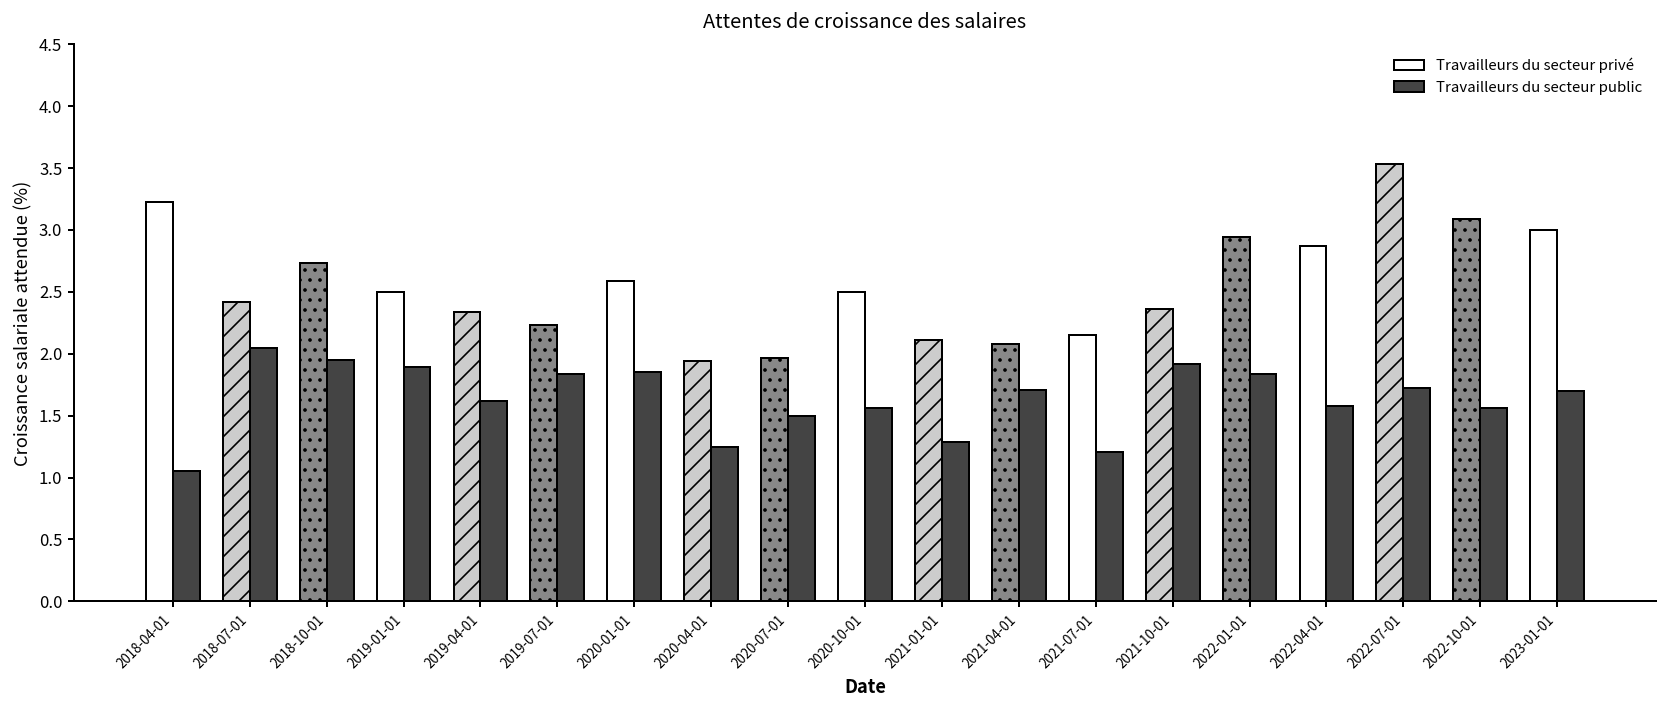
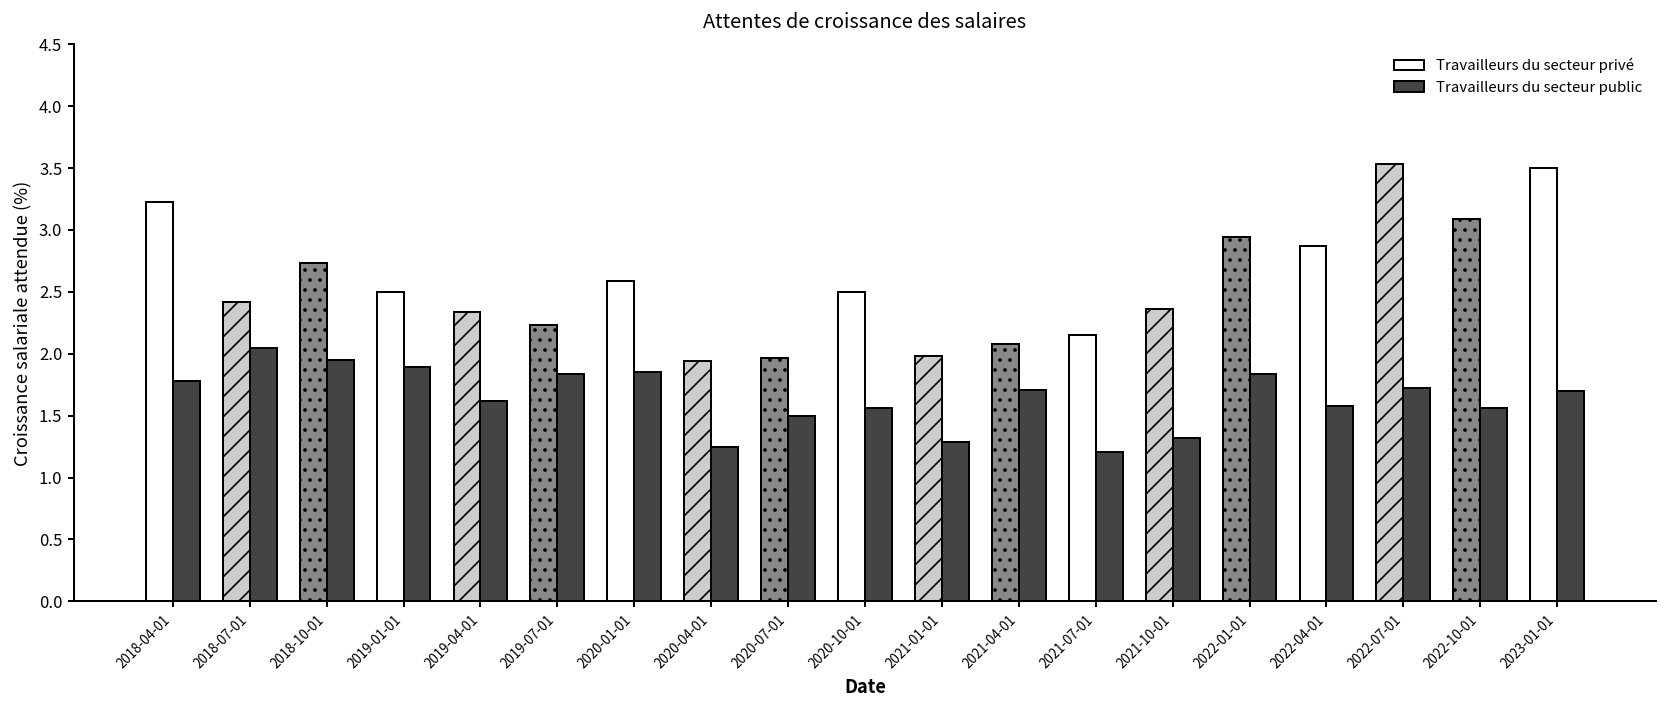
  {
    "Travailleurs du secteur privé": {
      "2018-04-01": 3.23,
      "2018-07-01": 2.42,
      "2018-10-01": 2.73,
      "2019-01-01": 2.50,
      "2019-04-01": 2.34,
      "2019-07-01": 2.23,
      "2020-01-01": 2.59,
      "2020-04-01": 1.94,
      "2020-07-01": 1.97,
      "2020-10-01": 2.50,
-     "2021-01-01": 2.11,
+     "2021-01-01": 1.98,
      "2021-04-01": 2.08,
      "2021-07-01": 2.15,
      "2021-10-01": 2.36,
      "2022-01-01": 2.94,
      "2022-04-01": 2.87,
      "2022-07-01": 3.53,
      "2022-10-01": 3.09,
-     "2023-01-01": 3.0
+     "2023-01-01": 3.5
    },
    "Travailleurs du secteur public": {
-     "2018-04-01": 1.05,
+     "2018-04-01": 1.78,
      "2018-07-01": 2.05,
      "2018-10-01": 1.95,
      "2019-01-01": 1.89,
      "2019-04-01": 1.62,
      "2019-07-01": 1.84,
      "2020-01-01": 1.85,
      "2020-04-01": 1.25,
      "2020-07-01": 1.50,
      "2020-10-01": 1.56,
      "2021-01-01": 1.29,
      "2021-04-01": 1.71,
      "2021-07-01": 1.21,
-     "2021-10-01": 1.92,
+     "2021-10-01": 1.32,
      "2022-01-01": 1.84,
      "2022-04-01": 1.58,
      "2022-07-01": 1.72,
      "2022-10-01": 1.56,
      "2023-01-01": 1.70
    }
  }
